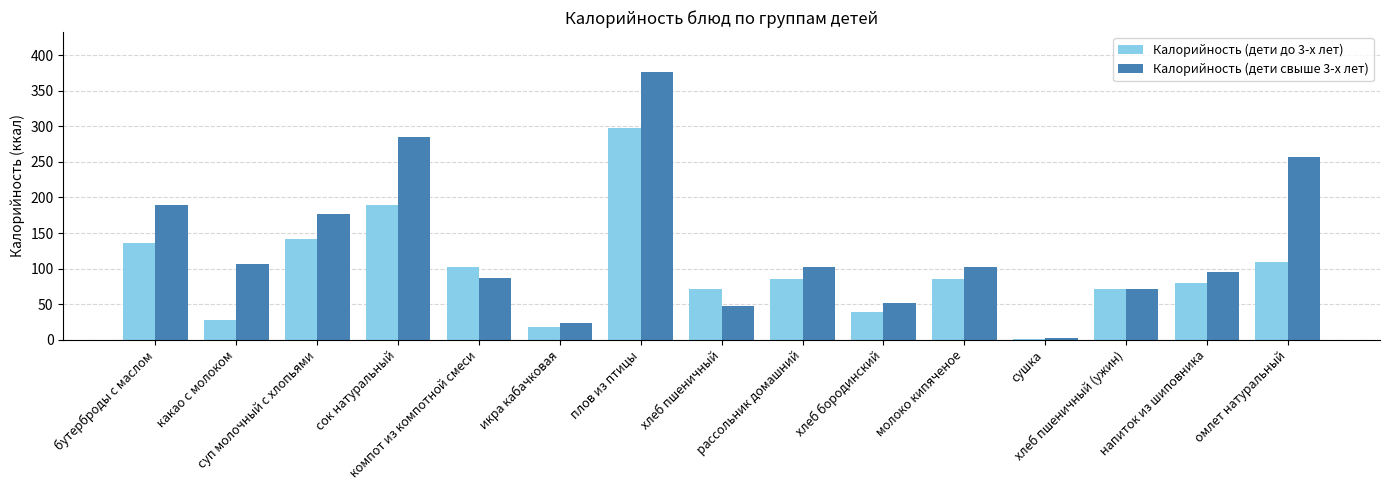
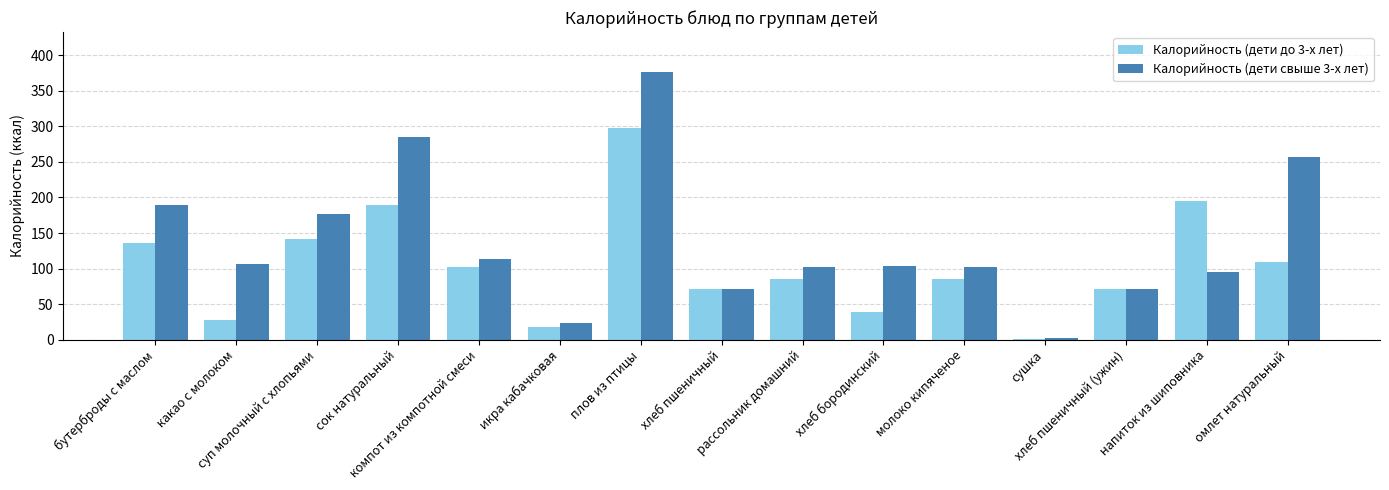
  {
    "Калорийность (дети до 3-х лет)": {
      "бутерброды с маслом": 140,
      "какао с молоком": 30,
      "суп молочный с хлопьями": 140,
      "сок натуральный": 190,
      "компот из компотной смеси": 100,
      "икра кабачковая": 20,
      "плов из птицы": 300,
      "хлеб пшеничный": 70,
      "рассольник домашний": 80,
      "хлеб бородинский": 40,
      "молоко кипяченое": 90,
      "хлеб пшеничный (ужин)": 70,
-     "напиток из шиповника": 80,
+     "напиток из шиповника": 200,
      "омлет натуральный": 110
    },
    "Калорийность (дети свыше 3-х лет)": {
      "бутерброды с маслом": 190,
      "какао с молоком": 110,
      "суп молочный с хлопьями": 180,
      "сок натуральный": 290,
-     "компот из компотной смеси": 90,
+     "компот из компотной смеси": 110,
      "икра кабачковая": 20,
      "плов из птицы": 380,
-     "хлеб пшеничный": 50,
+     "хлеб пшеничный": 70,
      "рассольник домашний": 100,
-     "хлеб бородинский": 50,
+     "хлеб бородинский": 100,
      "молоко кипяченое": 100,
      "хлеб пшеничный (ужин)": 70,
      "напиток из шиповника": 90,
      "омлет натуральный": 260
    }
  }
